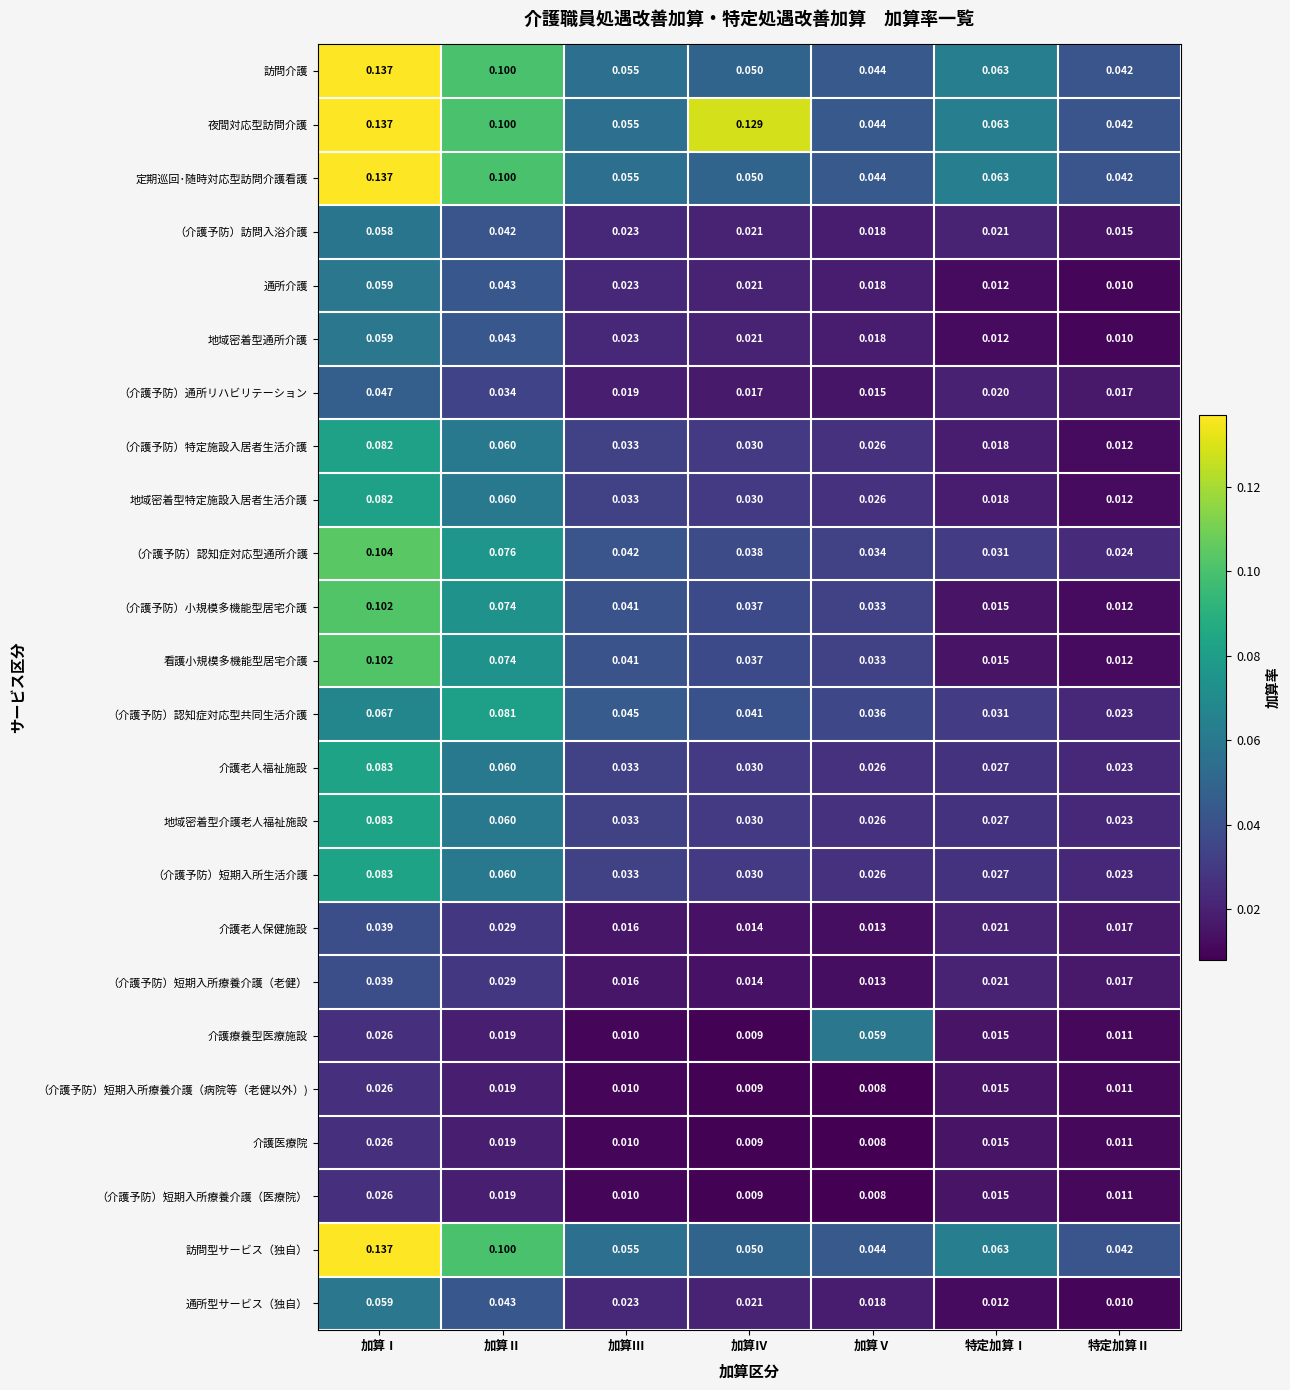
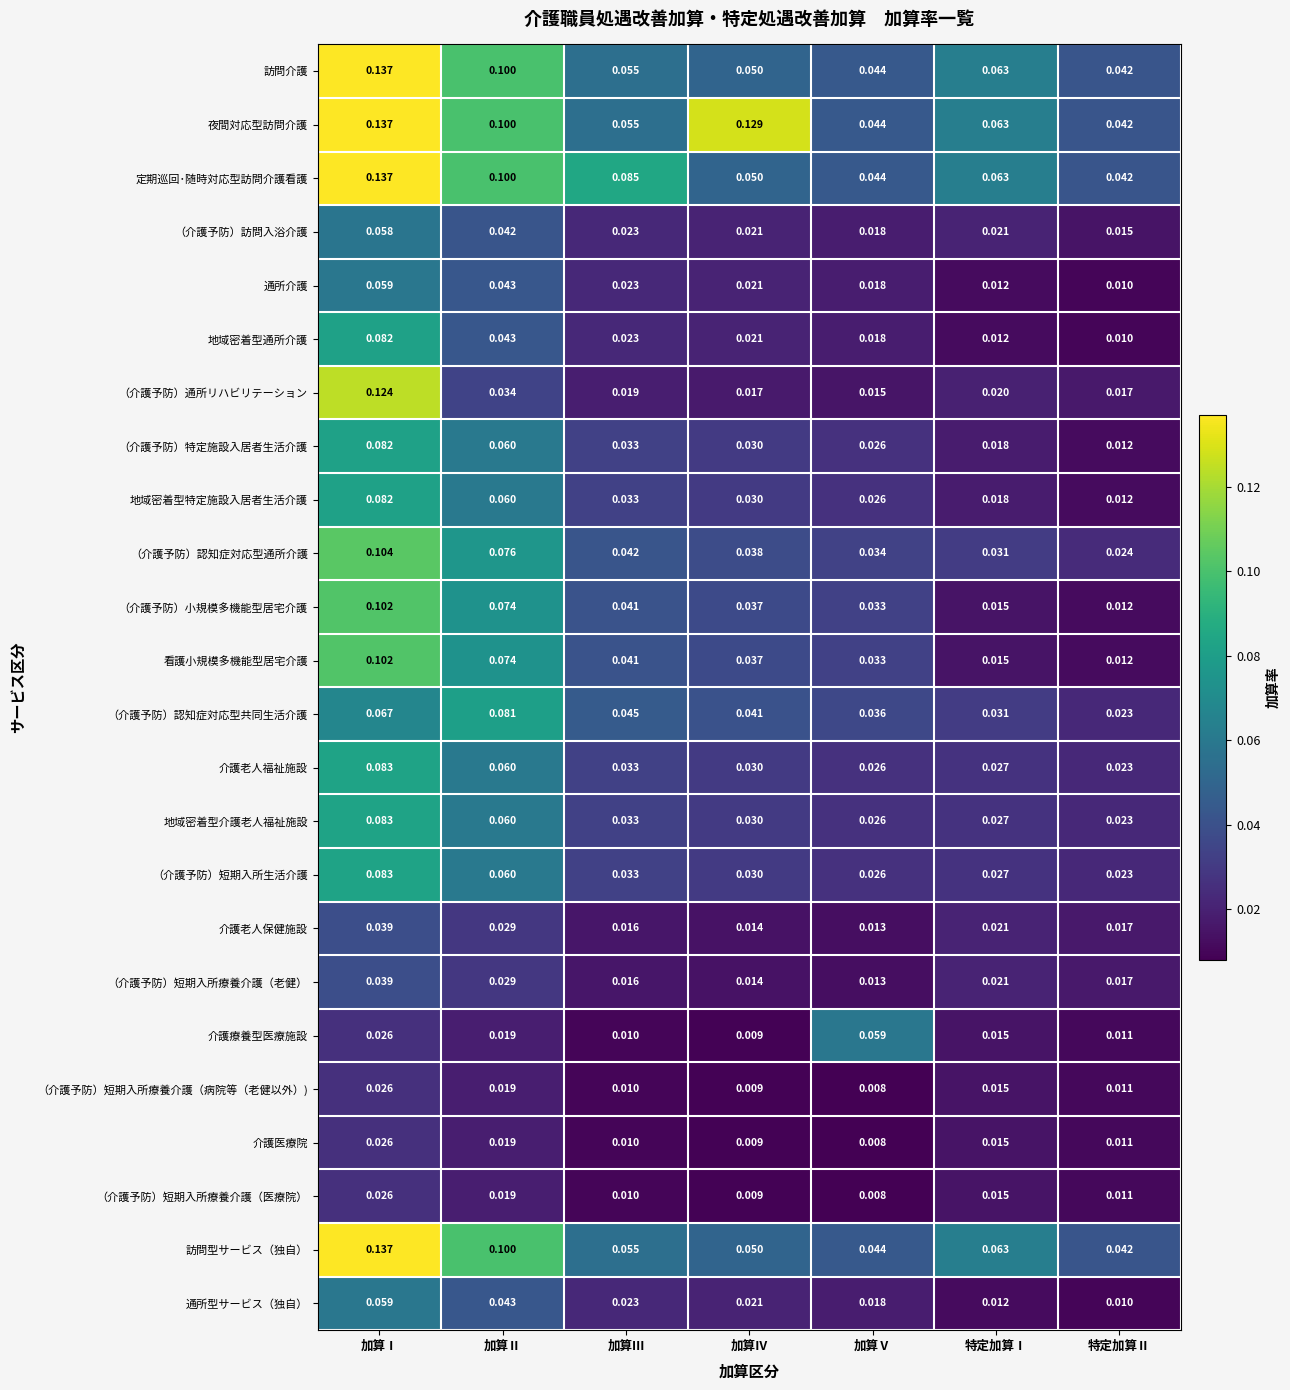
  {
    "訪問介護": {
      "加算Ⅰ": 0.137,
      "加算Ⅱ": 0.100,
      "加算Ⅲ": 0.055,
      "加算Ⅳ": 0.050,
      "加算Ⅴ": 0.044,
      "特定加算Ⅰ": 0.063,
      "特定加算Ⅱ": 0.042
    },
    "夜間対応型訪問介護": {
      "加算Ⅰ": 0.137,
      "加算Ⅱ": 0.100,
      "加算Ⅲ": 0.055,
      "加算Ⅳ": 0.129,
      "加算Ⅴ": 0.044,
      "特定加算Ⅰ": 0.063,
      "特定加算Ⅱ": 0.042
    },
    "定期巡回･随時対応型訪問介護看護": {
      "加算Ⅰ": 0.137,
      "加算Ⅱ": 0.100,
-     "加算Ⅲ": 0.055,
+     "加算Ⅲ": 0.085,
      "加算Ⅳ": 0.050,
      "加算Ⅴ": 0.044,
      "特定加算Ⅰ": 0.063,
      "特定加算Ⅱ": 0.042
    },
    "（介護予防）訪問入浴介護": {
      "加算Ⅰ": 0.058,
      "加算Ⅱ": 0.042,
      "加算Ⅲ": 0.023,
      "加算Ⅳ": 0.021,
      "加算Ⅴ": 0.018,
      "特定加算Ⅰ": 0.021,
      "特定加算Ⅱ": 0.015
    },
    "通所介護": {
      "加算Ⅰ": 0.059,
      "加算Ⅱ": 0.043,
      "加算Ⅲ": 0.023,
      "加算Ⅳ": 0.021,
      "加算Ⅴ": 0.018,
      "特定加算Ⅰ": 0.012,
      "特定加算Ⅱ": 0.010
    },
    "地域密着型通所介護": {
-     "加算Ⅰ": 0.059,
+     "加算Ⅰ": 0.082,
      "加算Ⅱ": 0.043,
      "加算Ⅲ": 0.023,
      "加算Ⅳ": 0.021,
      "加算Ⅴ": 0.018,
      "特定加算Ⅰ": 0.012,
      "特定加算Ⅱ": 0.010
    },
    "（介護予防）通所リハビリテーション": {
-     "加算Ⅰ": 0.047,
+     "加算Ⅰ": 0.124,
      "加算Ⅱ": 0.034,
      "加算Ⅲ": 0.019,
      "加算Ⅳ": 0.017,
      "加算Ⅴ": 0.015,
      "特定加算Ⅰ": 0.020,
      "特定加算Ⅱ": 0.017
    },
    "（介護予防）特定施設入居者生活介護": {
      "加算Ⅰ": 0.082,
      "加算Ⅱ": 0.060,
      "加算Ⅲ": 0.033,
      "加算Ⅳ": 0.030,
      "加算Ⅴ": 0.026,
      "特定加算Ⅰ": 0.018,
      "特定加算Ⅱ": 0.012
    },
    "地域密着型特定施設入居者生活介護": {
      "加算Ⅰ": 0.082,
      "加算Ⅱ": 0.060,
      "加算Ⅲ": 0.033,
      "加算Ⅳ": 0.030,
      "加算Ⅴ": 0.026,
      "特定加算Ⅰ": 0.018,
      "特定加算Ⅱ": 0.012
    },
    "（介護予防）認知症対応型通所介護": {
      "加算Ⅰ": 0.104,
      "加算Ⅱ": 0.076,
      "加算Ⅲ": 0.042,
      "加算Ⅳ": 0.038,
      "加算Ⅴ": 0.034,
      "特定加算Ⅰ": 0.031,
      "特定加算Ⅱ": 0.024
    },
    "（介護予防）小規模多機能型居宅介護": {
      "加算Ⅰ": 0.102,
      "加算Ⅱ": 0.074,
      "加算Ⅲ": 0.041,
      "加算Ⅳ": 0.037,
      "加算Ⅴ": 0.033,
      "特定加算Ⅰ": 0.015,
      "特定加算Ⅱ": 0.012
    },
    "看護小規模多機能型居宅介護": {
      "加算Ⅰ": 0.102,
      "加算Ⅱ": 0.074,
      "加算Ⅲ": 0.041,
      "加算Ⅳ": 0.037,
      "加算Ⅴ": 0.033,
      "特定加算Ⅰ": 0.015,
      "特定加算Ⅱ": 0.012
    },
    "（介護予防）認知症対応型共同生活介護": {
      "加算Ⅰ": 0.067,
      "加算Ⅱ": 0.081,
      "加算Ⅲ": 0.045,
      "加算Ⅳ": 0.041,
      "加算Ⅴ": 0.036,
      "特定加算Ⅰ": 0.031,
      "特定加算Ⅱ": 0.023
    },
    "介護老人福祉施設": {
      "加算Ⅰ": 0.083,
      "加算Ⅱ": 0.060,
      "加算Ⅲ": 0.033,
      "加算Ⅳ": 0.030,
      "加算Ⅴ": 0.026,
      "特定加算Ⅰ": 0.027,
      "特定加算Ⅱ": 0.023
    },
    "地域密着型介護老人福祉施設": {
      "加算Ⅰ": 0.083,
      "加算Ⅱ": 0.060,
      "加算Ⅲ": 0.033,
      "加算Ⅳ": 0.030,
      "加算Ⅴ": 0.026,
      "特定加算Ⅰ": 0.027,
      "特定加算Ⅱ": 0.023
    },
    "（介護予防）短期入所生活介護": {
      "加算Ⅰ": 0.083,
      "加算Ⅱ": 0.060,
      "加算Ⅲ": 0.033,
      "加算Ⅳ": 0.030,
      "加算Ⅴ": 0.026,
      "特定加算Ⅰ": 0.027,
      "特定加算Ⅱ": 0.023
    },
    "介護老人保健施設": {
      "加算Ⅰ": 0.039,
      "加算Ⅱ": 0.029,
      "加算Ⅲ": 0.016,
      "加算Ⅳ": 0.014,
      "加算Ⅴ": 0.013,
      "特定加算Ⅰ": 0.021,
      "特定加算Ⅱ": 0.017
    },
    "（介護予防）短期入所療養介護（老健）": {
      "加算Ⅰ": 0.039,
      "加算Ⅱ": 0.029,
      "加算Ⅲ": 0.016,
      "加算Ⅳ": 0.014,
      "加算Ⅴ": 0.013,
      "特定加算Ⅰ": 0.021,
      "特定加算Ⅱ": 0.017
    },
    "介護療養型医療施設": {
      "加算Ⅰ": 0.026,
      "加算Ⅱ": 0.019,
      "加算Ⅲ": 0.010,
      "加算Ⅳ": 0.009,
      "加算Ⅴ": 0.059,
      "特定加算Ⅰ": 0.015,
      "特定加算Ⅱ": 0.011
    },
    "（介護予防）短期入所療養介護（病院等（老健以外）)": {
      "加算Ⅰ": 0.026,
      "加算Ⅱ": 0.019,
      "加算Ⅲ": 0.010,
      "加算Ⅳ": 0.009,
      "加算Ⅴ": 0.008,
      "特定加算Ⅰ": 0.015,
      "特定加算Ⅱ": 0.011
    },
    "介護医療院": {
      "加算Ⅰ": 0.026,
      "加算Ⅱ": 0.019,
      "加算Ⅲ": 0.010,
      "加算Ⅳ": 0.009,
      "加算Ⅴ": 0.008,
      "特定加算Ⅰ": 0.015,
      "特定加算Ⅱ": 0.011
    },
    "（介護予防）短期入所療養介護（医療院）": {
      "加算Ⅰ": 0.026,
      "加算Ⅱ": 0.019,
      "加算Ⅲ": 0.010,
      "加算Ⅳ": 0.009,
      "加算Ⅴ": 0.008,
      "特定加算Ⅰ": 0.015,
      "特定加算Ⅱ": 0.011
    },
    "訪問型サービス（独自）": {
      "加算Ⅰ": 0.137,
      "加算Ⅱ": 0.100,
      "加算Ⅲ": 0.055,
      "加算Ⅳ": 0.050,
      "加算Ⅴ": 0.044,
      "特定加算Ⅰ": 0.063,
      "特定加算Ⅱ": 0.042
    },
    "通所型サービス（独自）": {
      "加算Ⅰ": 0.059,
      "加算Ⅱ": 0.043,
      "加算Ⅲ": 0.023,
      "加算Ⅳ": 0.021,
      "加算Ⅴ": 0.018,
      "特定加算Ⅰ": 0.012,
      "特定加算Ⅱ": 0.010
    }
  }
